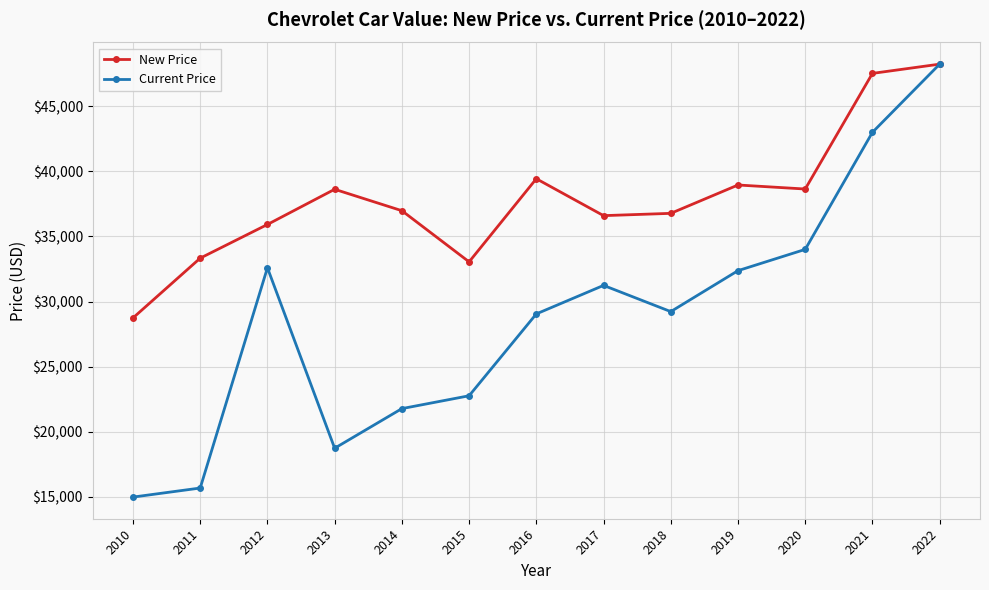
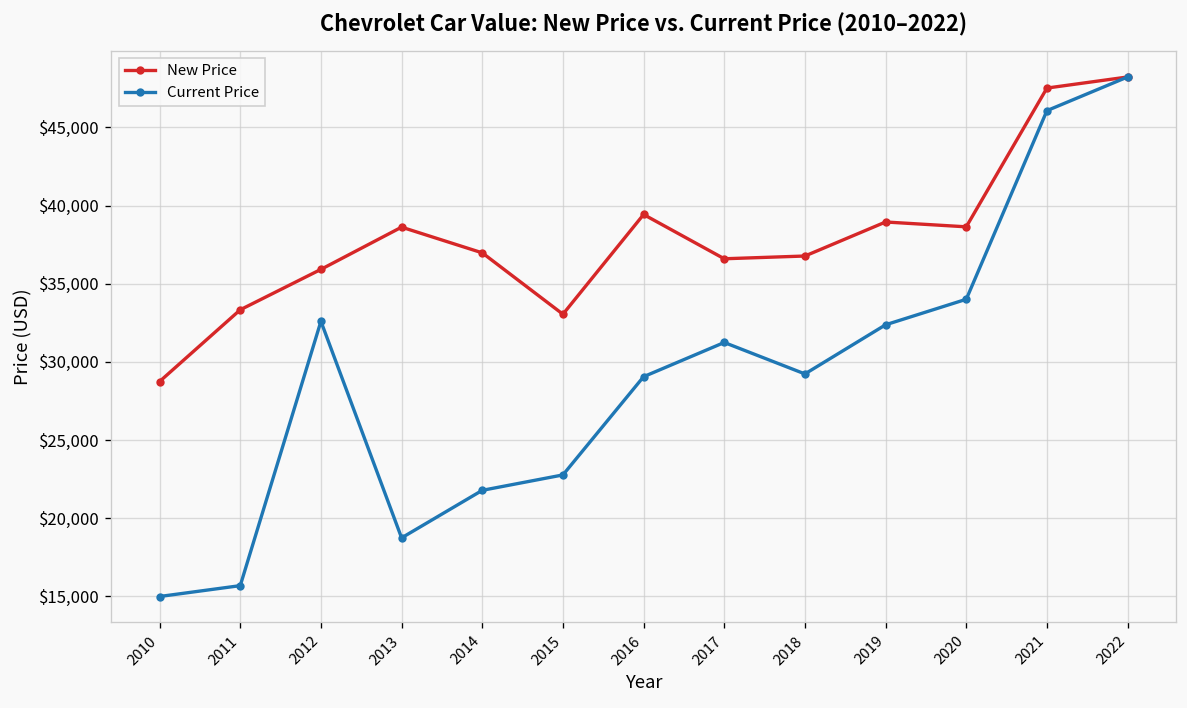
  {
    "New Price": {
      "2010": "$28,700",
      "2011": "$33,300",
      "2012": "$35,900",
      "2013": "$38,600",
      "2014": "$37,000",
      "2015": "$33,000",
      "2016": "$39,400",
      "2017": "$36,600",
      "2018": "$36,800",
      "2019": "$38,900",
      "2020": "$38,600",
      "2021": "$47,500"
    },
    "Current Price": {
      "2010": "$15,000",
      "2011": "$15,700",
      "2012": "$32,600",
      "2013": "$18,700",
      "2014": "$21,800",
      "2015": "$22,800",
      "2016": "$29,000",
      "2017": "$31,200",
      "2018": "$29,200",
      "2019": "$32,400",
      "2020": "$34,000",
-     "2021": "$43,000"
+     "2021": "$46,100"
    }
  }
